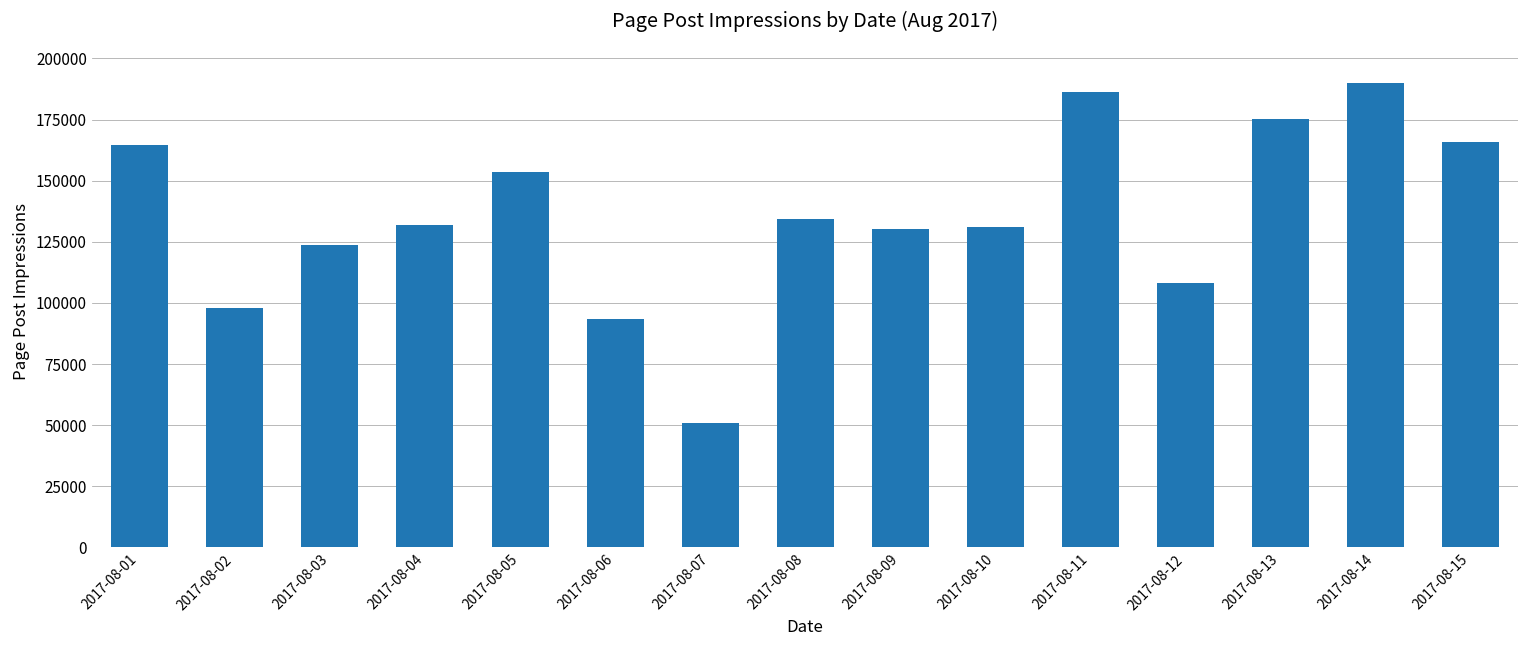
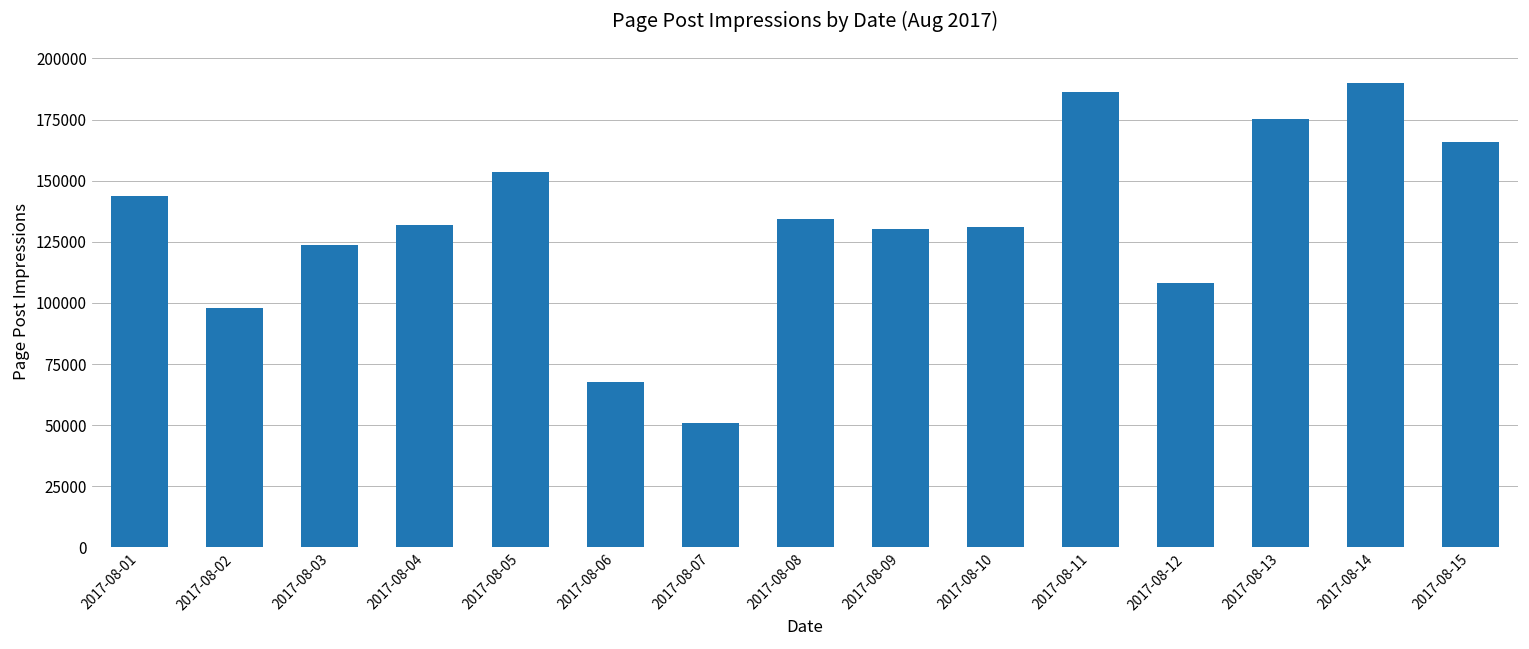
  {
-   "2017-08-01": 165000,
+   "2017-08-01": 144000,
    "2017-08-02": 98000,
    "2017-08-03": 124000,
    "2017-08-04": 132000,
    "2017-08-05": 154000,
-   "2017-08-06": 93000,
+   "2017-08-06": 68000,
    "2017-08-07": 51000,
    "2017-08-08": 135000,
    "2017-08-09": 130000,
    "2017-08-10": 131000,
    "2017-08-11": 186000,
    "2017-08-12": 108000,
    "2017-08-13": 175000,
    "2017-08-14": 190000,
    "2017-08-15": 166000
  }
